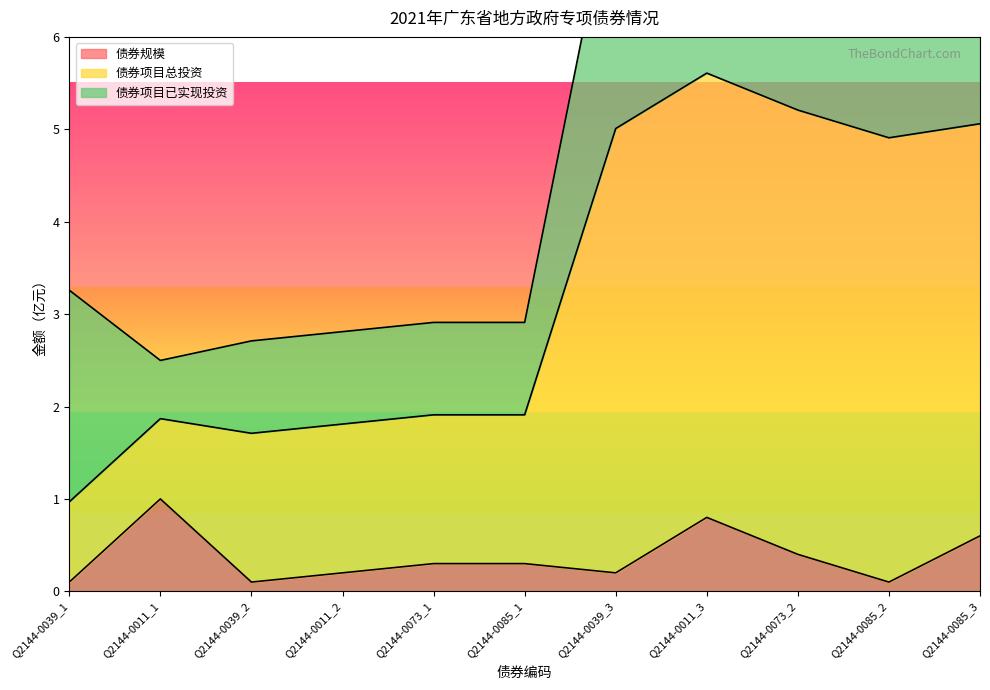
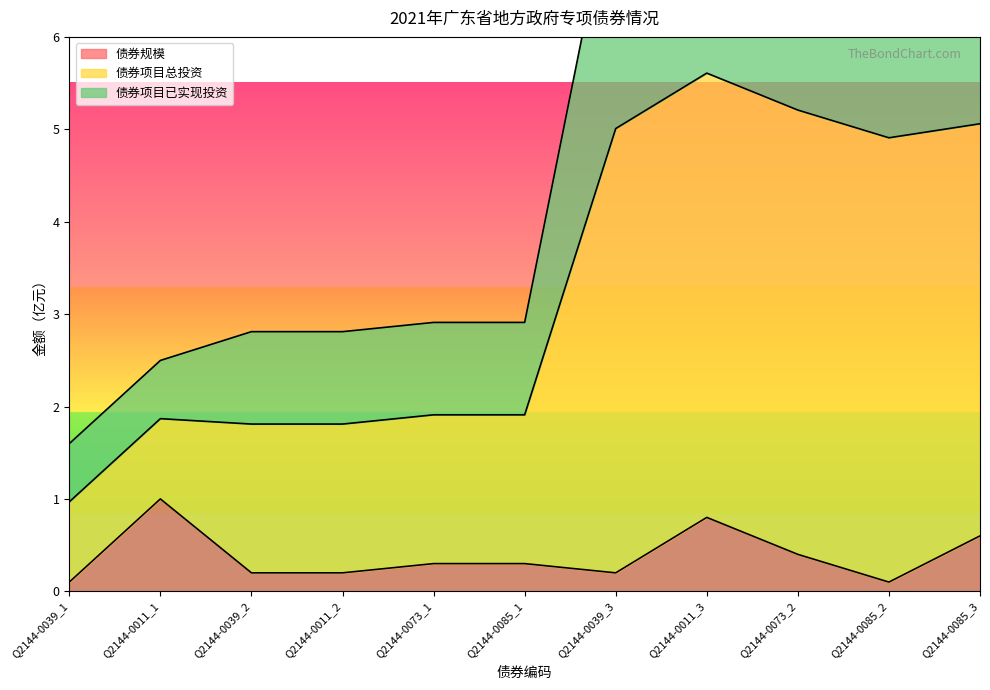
  {
    "债券规模": {
      "Q2144-0039_1": 0.1,
      "Q2144-0011_1": 1.0,
-     "Q2144-0039_2": 0.1,
+     "Q2144-0039_2": 0.2,
      "Q2144-0011_2": 0.2,
      "Q2144-0073_1": 0.3,
      "Q2144-0085_1": 0.3,
      "Q2144-0039_3": 0.2,
      "Q2144-0011_3": 0.8,
      "Q2144-0073_2": 0.4,
      "Q2144-0085_2": 0.1,
      "Q2144-0085_3": 0.6
    },
    "债券项目总投资": {
      "Q2144-0039_1": 0.9,
      "Q2144-0011_1": 0.9,
      "Q2144-0039_2": 1.6,
      "Q2144-0011_2": 1.6,
      "Q2144-0073_1": 1.6,
      "Q2144-0085_1": 1.6,
      "Q2144-0039_3": 4.8,
      "Q2144-0011_3": 4.8,
      "Q2144-0073_2": 4.8,
      "Q2144-0085_2": 4.8,
      "Q2144-0085_3": 4.5
    },
    "债券项目已实现投资": {
-     "Q2144-0039_1": 2.3,
+     "Q2144-0039_1": 0.6,
      "Q2144-0011_1": 0.6,
      "Q2144-0039_2": 1.0,
      "Q2144-0011_2": 1.0,
      "Q2144-0073_1": 1.0,
      "Q2144-0085_1": 1.0
    }
  }
